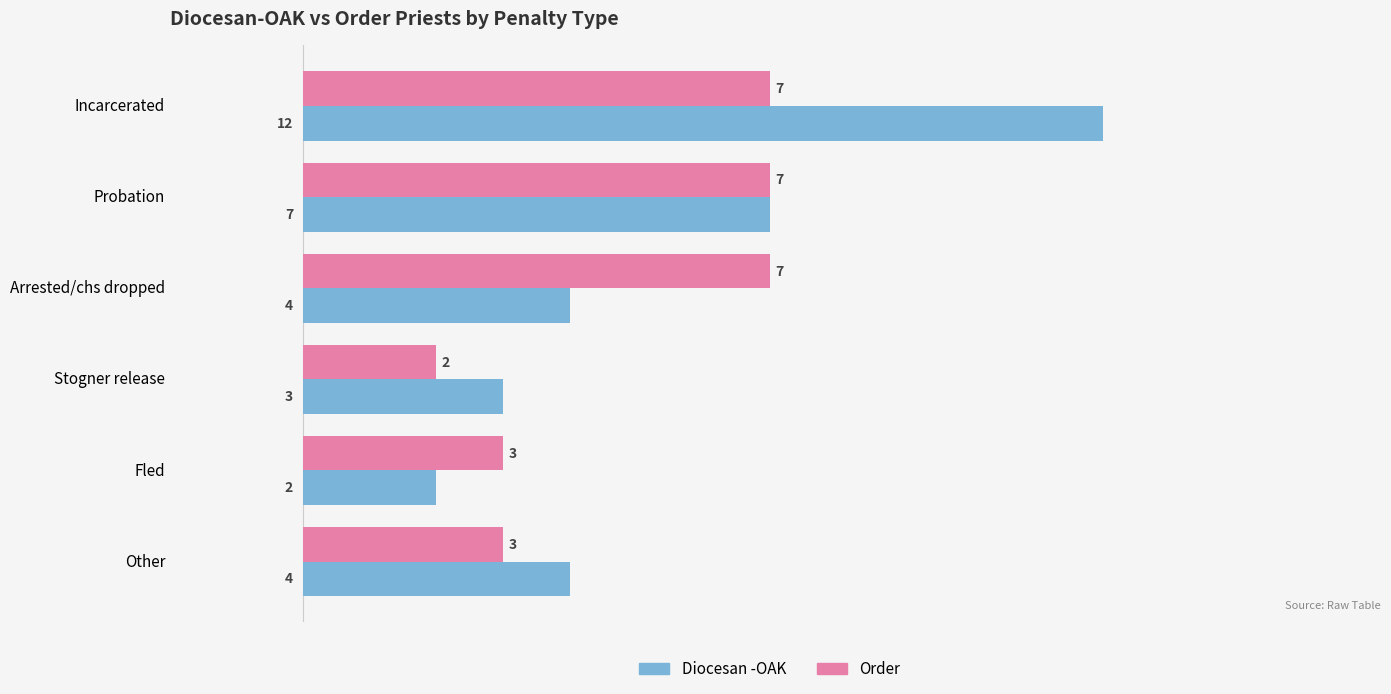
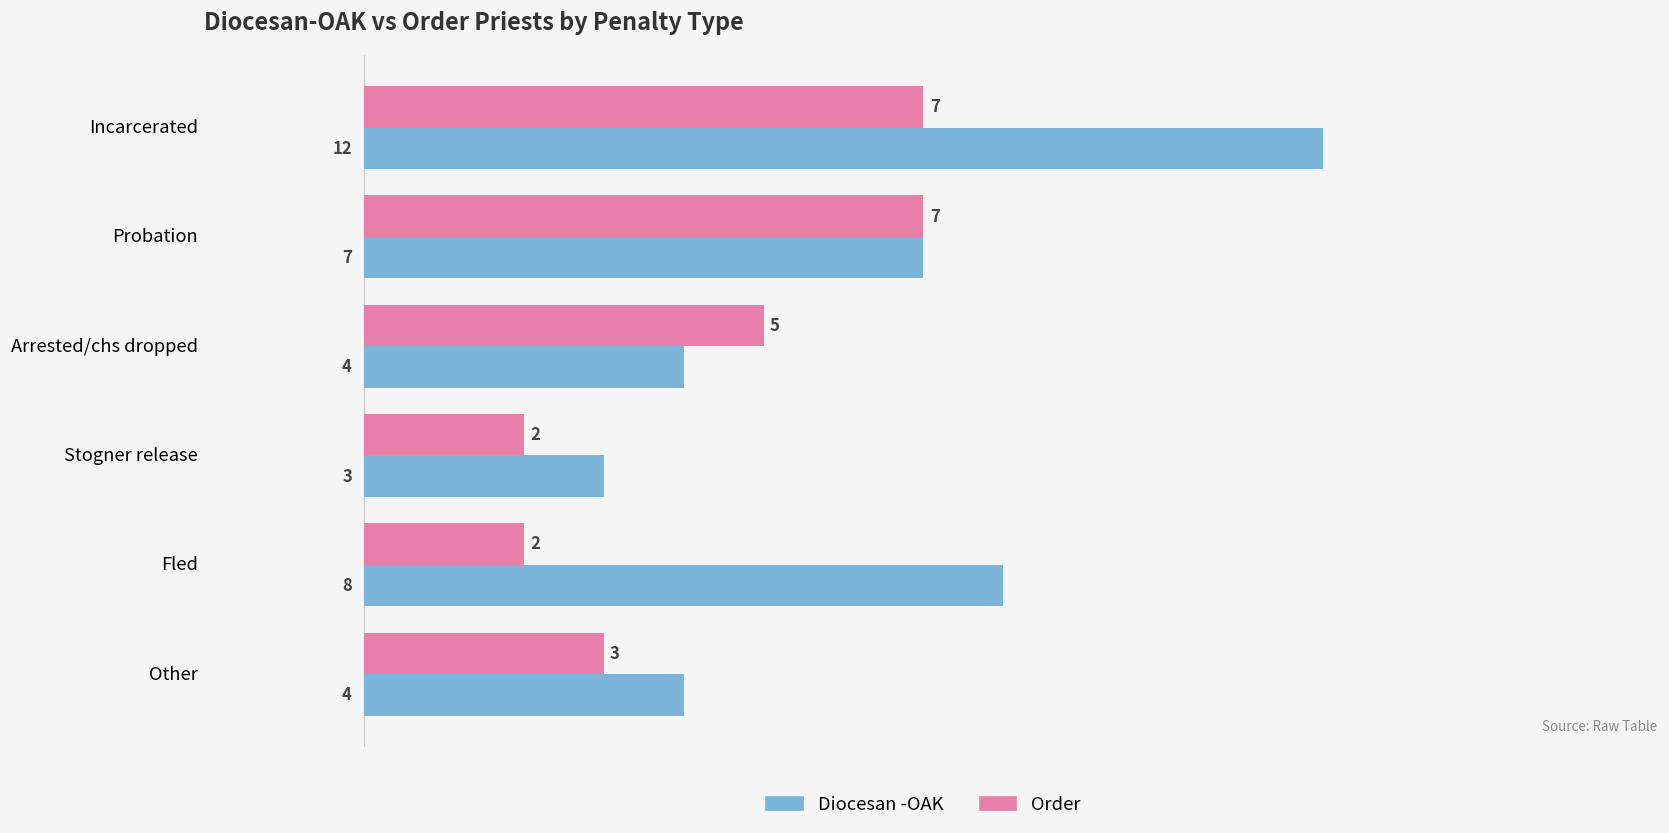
  {
    "Diocesan -OAK": {
-     "Fled": 2
+     "Fled": 8
    },
    "Order": {
      "Incarcerated": 7,
      "Probation": 7,
-     "Arrested/chs dropped": 7,
+     "Arrested/chs dropped": 5,
      "Stogner release": 2,
-     "Fled": 3,
+     "Fled": 2,
      "Other": 3
    }
  }
